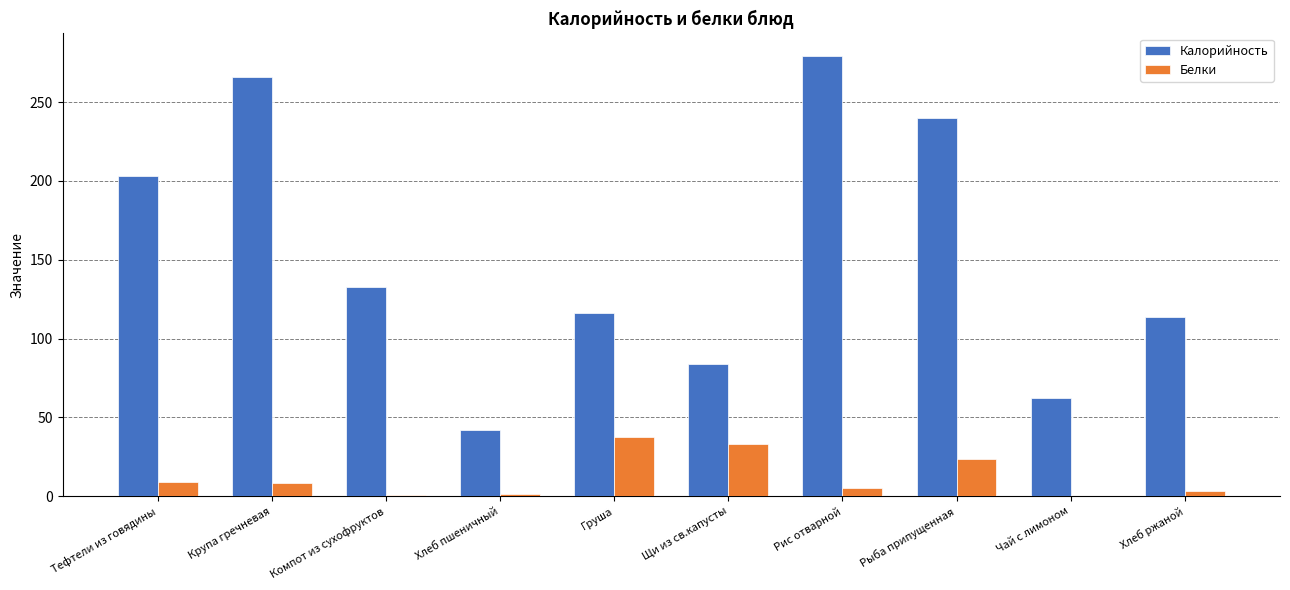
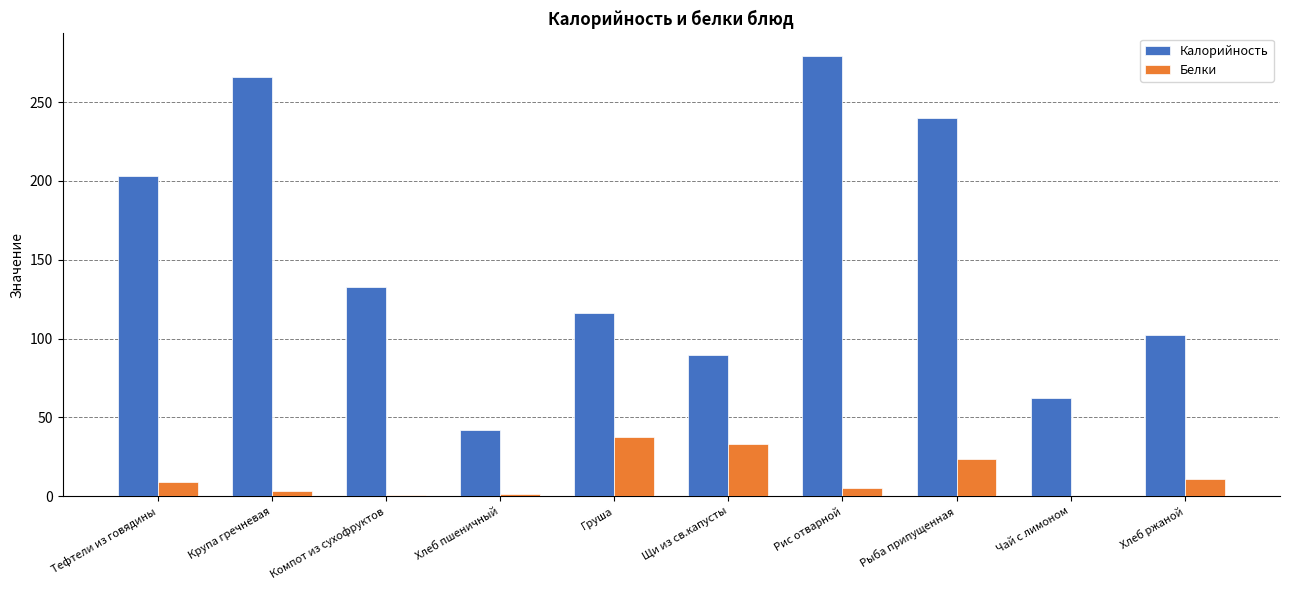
  {
    "Калорийность": {
      "Тефтели из говядины": 203,
      "Крупа гречневая": 266,
      "Компот из сухофруктов": 133,
      "Хлеб пшеничный": 42,
      "Груша": 116,
-     "Щи из св.капусты": 84,
+     "Щи из св.капусты": 90,
      "Рис отварной": 280,
      "Рыба припущенная": 240,
      "Чай с лимоном": 62,
-     "Хлеб ржаной": 114
+     "Хлеб ржаной": 103
    },
    "Белки": {
      "Тефтели из говядины": 9,
-     "Крупа гречневая": 9,
+     "Крупа гречневая": 3,
      "Груша": 38,
      "Щи из св.капусты": 33,
      "Рис отварной": 5,
      "Рыба припущенная": 24,
-     "Хлеб ржаной": 3
+     "Хлеб ржаной": 11
    }
  }
